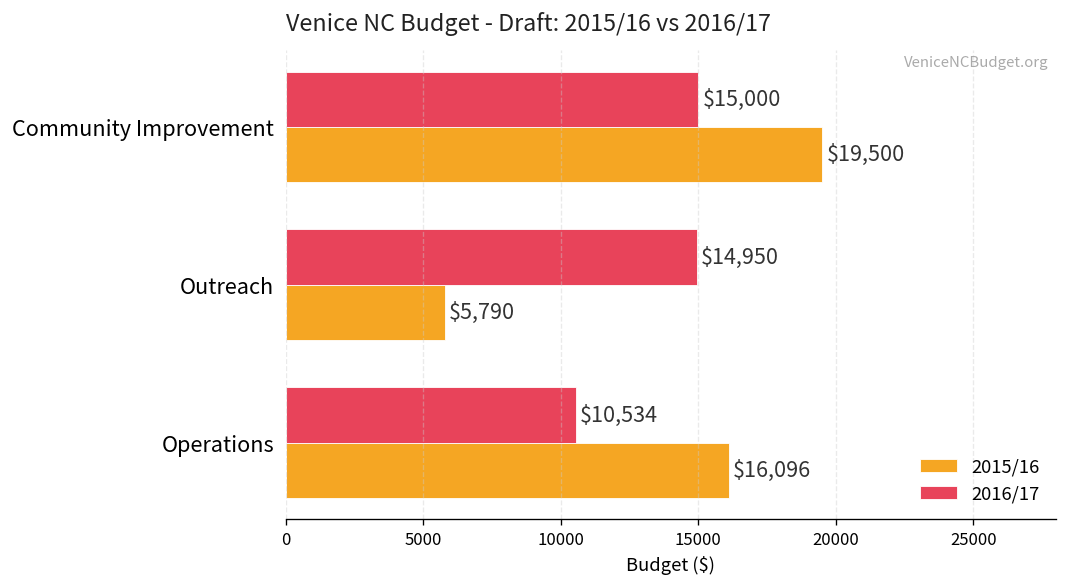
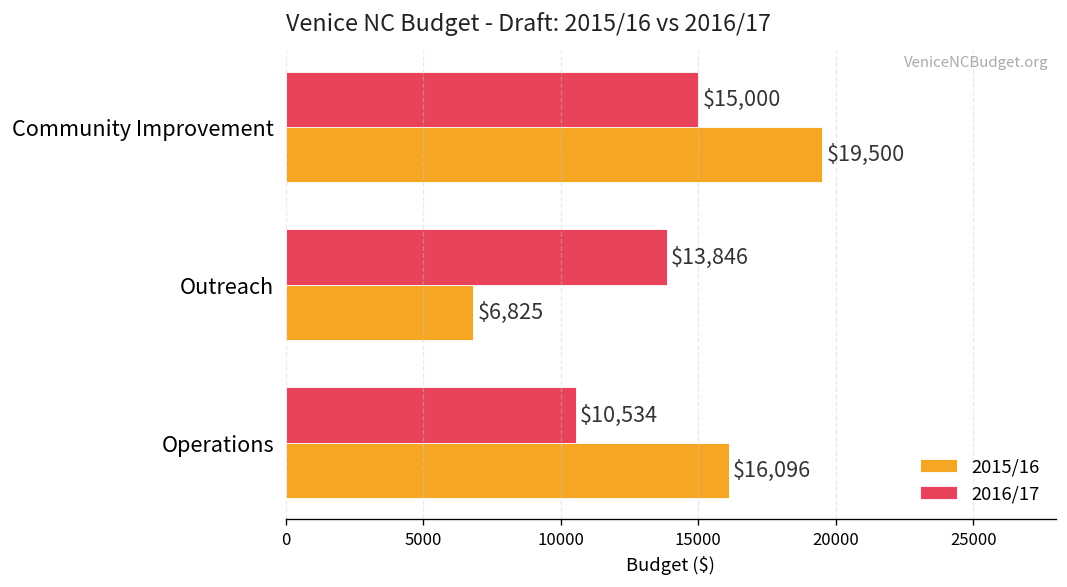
  {
    "2015/16": {
      "Community Improvement": "$19,500",
-     "Outreach": "$5,790",
+     "Outreach": "$6,825",
      "Operations": "$16,096"
    },
    "2016/17": {
      "Community Improvement": "$15,000",
-     "Outreach": "$14,950",
+     "Outreach": "$13,846",
      "Operations": "$10,534"
    }
  }
